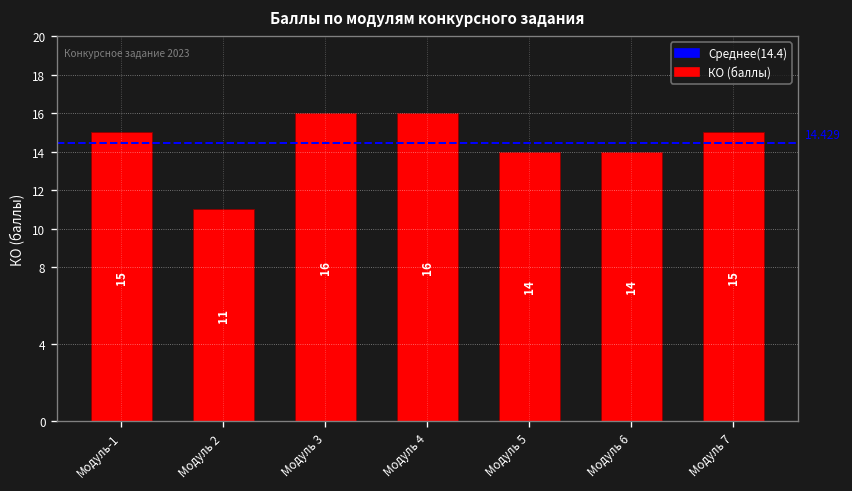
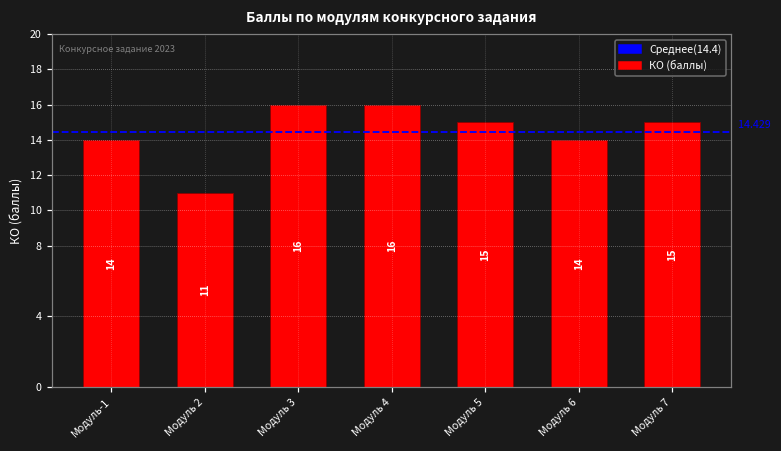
  {
-   "Модуль-1": 15,
+   "Модуль-1": 14,
    "Модуль 2": 11,
    "Модуль 3": 16,
    "Модуль 4": 16,
-   "Модуль 5": 14,
+   "Модуль 5": 15,
    "Модуль 6": 14,
    "Модуль 7": 15
  }
